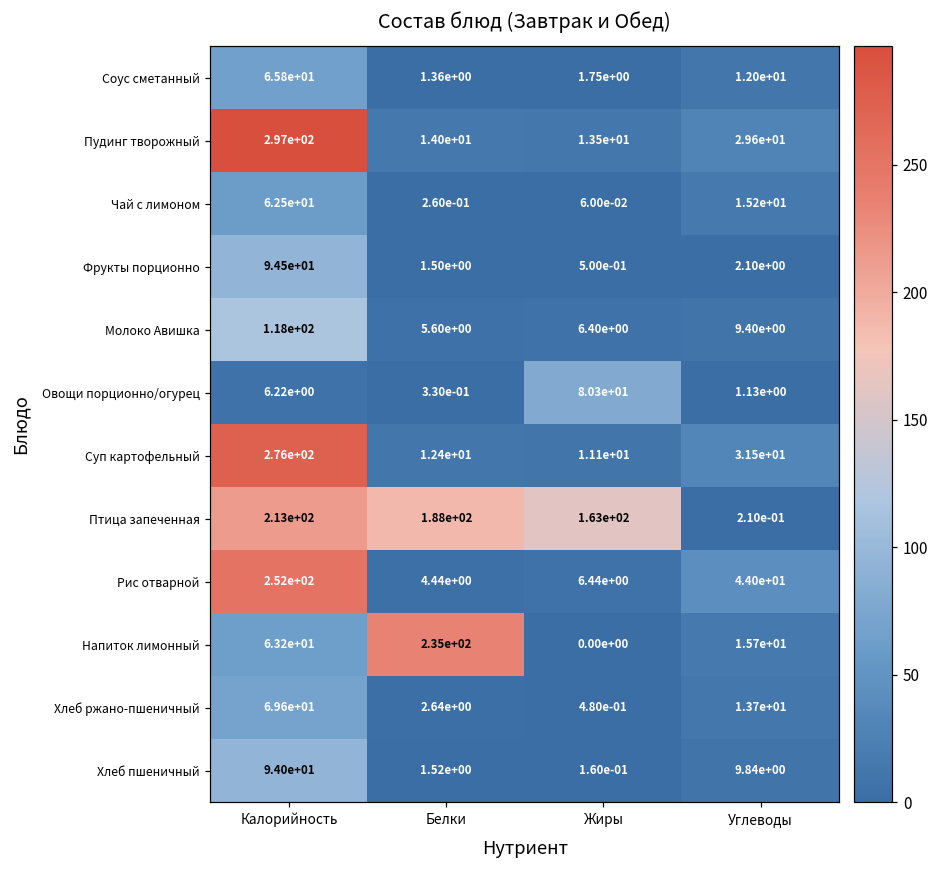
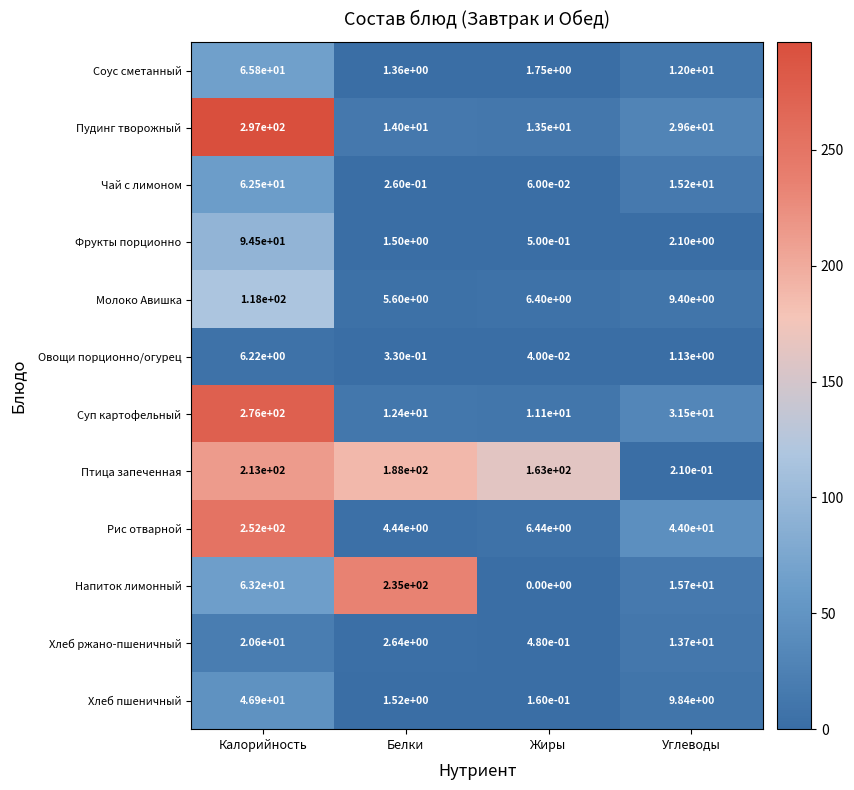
  {
    "Соус сметанный": {
      "Калорийность": "6.58e+01",
      "Белки": "1.36e+00",
      "Жиры": "1.75e+00",
      "Углеводы": "1.20e+01"
    },
    "Пудинг творожный": {
      "Калорийность": "2.97e+02",
      "Белки": "1.40e+01",
      "Жиры": "1.35e+01",
      "Углеводы": "2.96e+01"
    },
    "Чай с лимоном": {
      "Калорийность": "6.25e+01",
      "Белки": "2.60e-01",
      "Жиры": "6.00e-02",
      "Углеводы": "1.52e+01"
    },
    "Фрукты порционно": {
      "Калорийность": "9.45e+01",
      "Белки": "1.50e+00",
      "Жиры": "5.00e-01",
      "Углеводы": "2.10e+00"
    },
    "Молоко Авишка": {
      "Калорийность": "1.18e+02",
      "Белки": "5.60e+00",
      "Жиры": "6.40e+00",
      "Углеводы": "9.40e+00"
    },
    "Овощи порционно/огурец": {
      "Калорийность": "6.22e+00",
      "Белки": "3.30e-01",
-     "Жиры": "8.03e+01",
+     "Жиры": "4.00e-02",
      "Углеводы": "1.13e+00"
    },
    "Суп картофельный": {
      "Калорийность": "2.76e+02",
      "Белки": "1.24e+01",
      "Жиры": "1.11e+01",
      "Углеводы": "3.15e+01"
    },
    "Птица запеченная": {
      "Калорийность": "2.13e+02",
      "Белки": "1.88e+02",
      "Жиры": "1.63e+02",
      "Углеводы": "2.10e-01"
    },
    "Рис отварной": {
      "Калорийность": "2.52e+02",
      "Белки": "4.44e+00",
      "Жиры": "6.44e+00",
      "Углеводы": "4.40e+01"
    },
    "Напиток лимонный": {
      "Калорийность": "6.32e+01",
      "Белки": "2.35e+02",
      "Жиры": "0.00e+00",
      "Углеводы": "1.57e+01"
    },
    "Хлеб ржано-пшеничный": {
-     "Калорийность": "6.96e+01",
+     "Калорийность": "2.06e+01",
      "Белки": "2.64e+00",
      "Жиры": "4.80e-01",
      "Углеводы": "1.37e+01"
    },
    "Хлеб пшеничный": {
-     "Калорийность": "9.40e+01",
+     "Калорийность": "4.69e+01",
      "Белки": "1.52e+00",
      "Жиры": "1.60e-01",
      "Углеводы": "9.84e+00"
    }
  }
